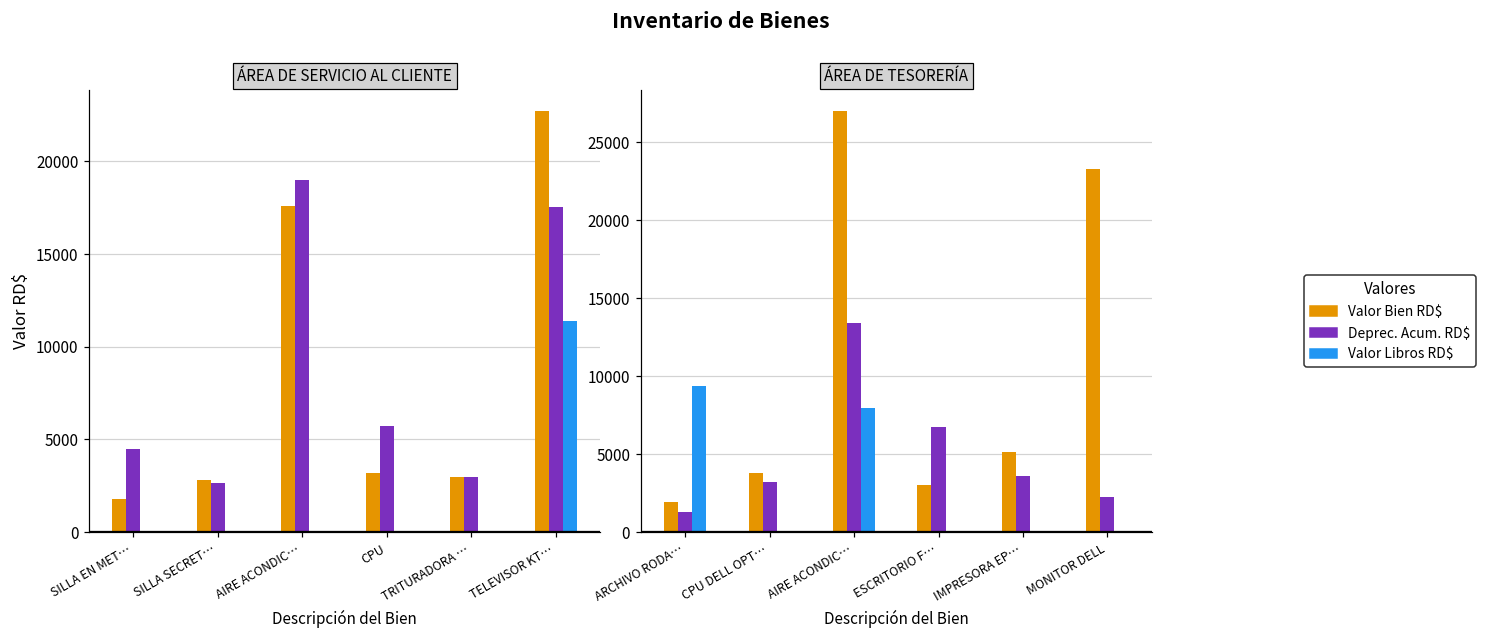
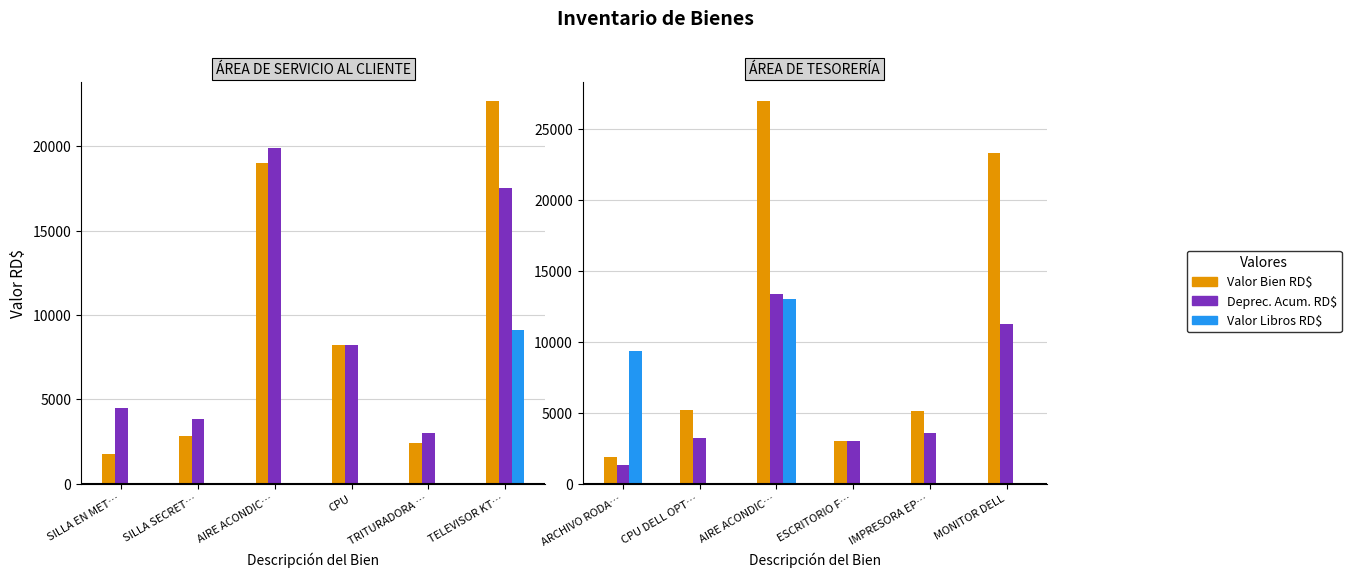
  {
    "ÁREA DE SERVICIO AL CLIENTE": {
      "Valor Bien RD$": {
        "SILLA EN MET…": 1800,
        "SILLA SECRET…": 2800,
-       "AIRE ACONDIC…": 17600,
-       "CPU": 3200,
-       "TRITURADORA …": 3000,
+       "AIRE ACONDIC…": 19000,
+       "CPU": 8300,
+       "TRITURADORA …": 2400,
        "TELEVISOR KT…": 22700
      },
      "Deprec. Acum. RD$": {
        "SILLA EN MET…": 4500,
-       "SILLA SECRET…": 2600,
-       "AIRE ACONDIC…": 19000,
-       "CPU": 5700,
+       "SILLA SECRET…": 3800,
+       "AIRE ACONDIC…": 19900,
+       "CPU": 8200,
        "TRITURADORA …": 3000,
        "TELEVISOR KT…": 17500
      },
      "Valor Libros RD$": {
-       "TELEVISOR KT…": 11400
+       "TELEVISOR KT…": 9100
      }
    },
    "ÁREA DE TESORERÍA": {
      "Valor Bien RD$": {
        "ARCHIVO RODA…": 1900,
-       "CPU DELL OPT…": 3800,
+       "CPU DELL OPT…": 5200,
        "AIRE ACONDIC…": 27000,
        "ESCRITORIO F…": 3000,
        "IMPRESORA EP…": 5100,
        "MONITOR DELL": 23300
      },
      "Deprec. Acum. RD$": {
        "ARCHIVO RODA…": 1300,
        "CPU DELL OPT…": 3200,
        "AIRE ACONDIC…": 13400,
-       "ESCRITORIO F…": 6700,
+       "ESCRITORIO F…": 3000,
        "IMPRESORA EP…": 3600,
-       "MONITOR DELL": 2200
+       "MONITOR DELL": 11200
      },
      "Valor Libros RD$": {
        "ARCHIVO RODA…": 9300,
-       "AIRE ACONDIC…": 8000
+       "AIRE ACONDIC…": 13000
      }
    }
  }
